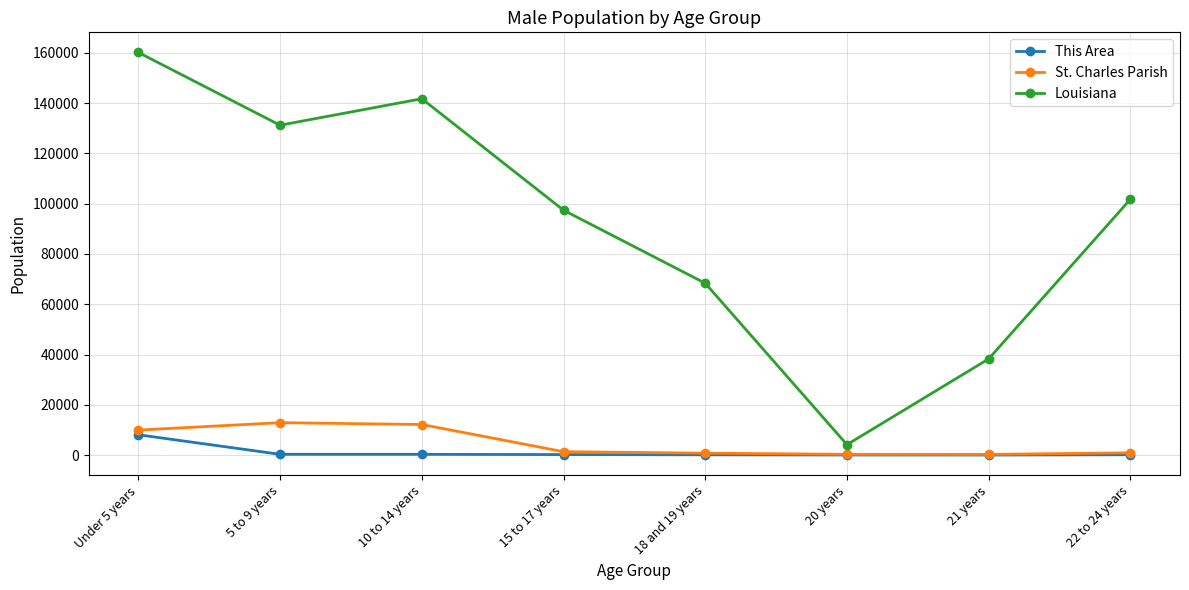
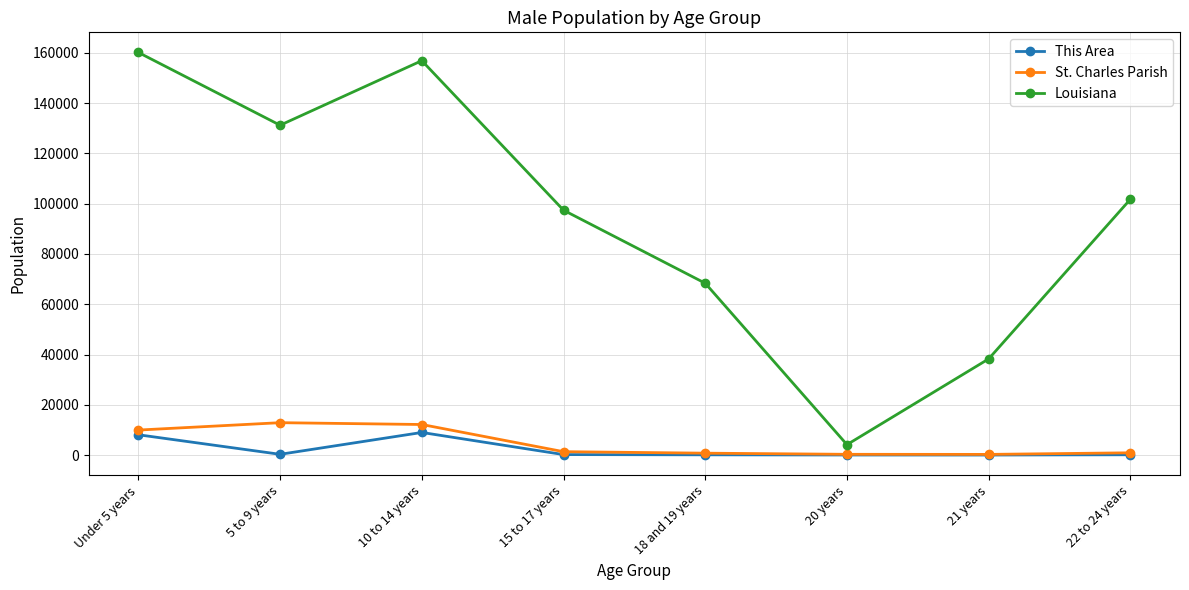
  {
    "This Area": {
      "Under 5 years": 8000,
      "5 to 9 years": 0,
-     "10 to 14 years": 0,
+     "10 to 14 years": 9000,
      "15 to 17 years": 0
    },
    "St. Charles Parish": {
      "Under 5 years": 10000,
      "5 to 9 years": 13000,
      "10 to 14 years": 12000,
      "15 to 17 years": 1000
    },
    "Louisiana": {
      "Under 5 years": 160000,
      "5 to 9 years": 131000,
-     "10 to 14 years": 142000,
+     "10 to 14 years": 157000,
      "15 to 17 years": 97000,
      "18 and 19 years": 68000,
      "20 years": 4000,
      "21 years": 38000,
      "22 to 24 years": 102000
    }
  }
